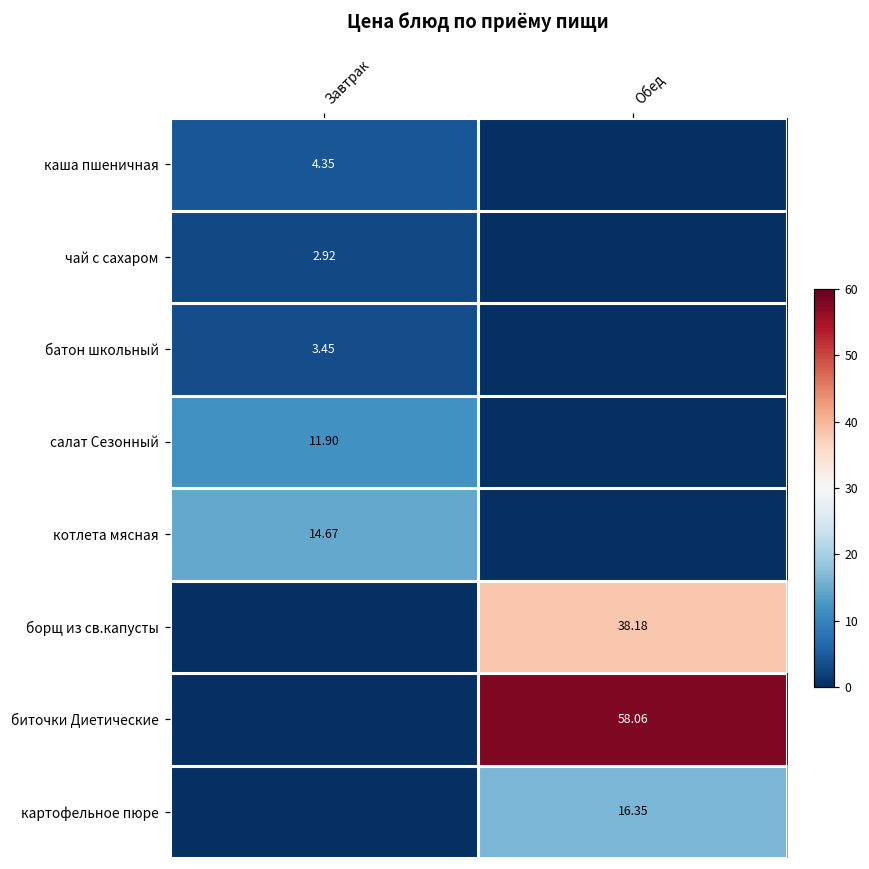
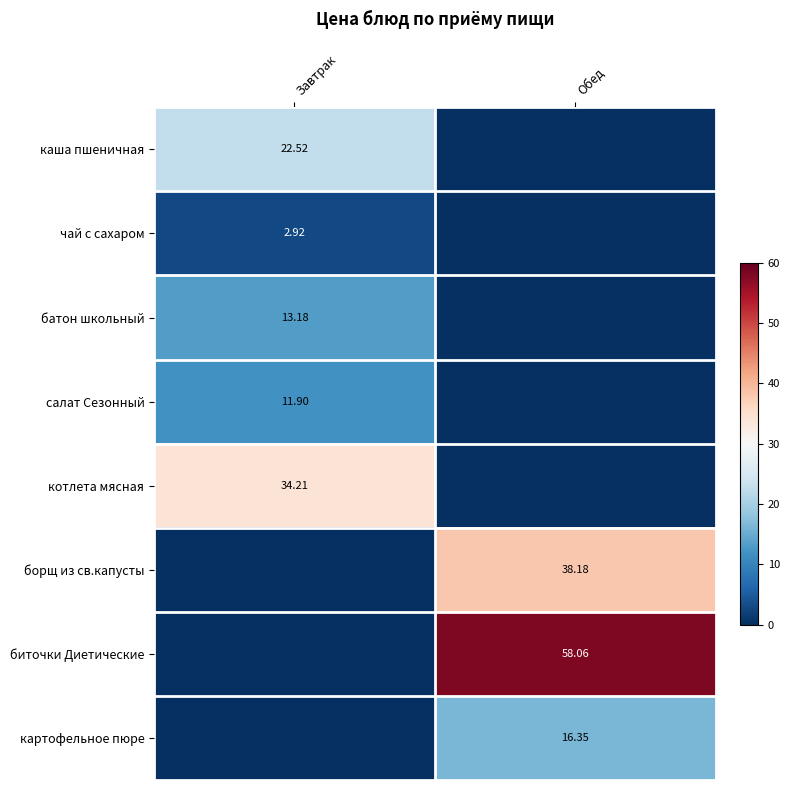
  {
    "каша пшеничная": {
-     "Завтрак": 4.35
+     "Завтрак": 22.52
    },
    "чай с сахаром": {
      "Завтрак": 2.92
    },
    "батон школьный": {
-     "Завтрак": 3.45
+     "Завтрак": 13.18
    },
    "салат Сезонный": {
      "Завтрак": 11.90
    },
    "котлета мясная": {
-     "Завтрак": 14.67
+     "Завтрак": 34.21
    },
    "борщ из св.капусты": {
      "Обед": 38.18
    },
    "биточки Диетические": {
      "Обед": 58.06
    },
    "картофельное пюре": {
      "Обед": 16.35
    }
  }
